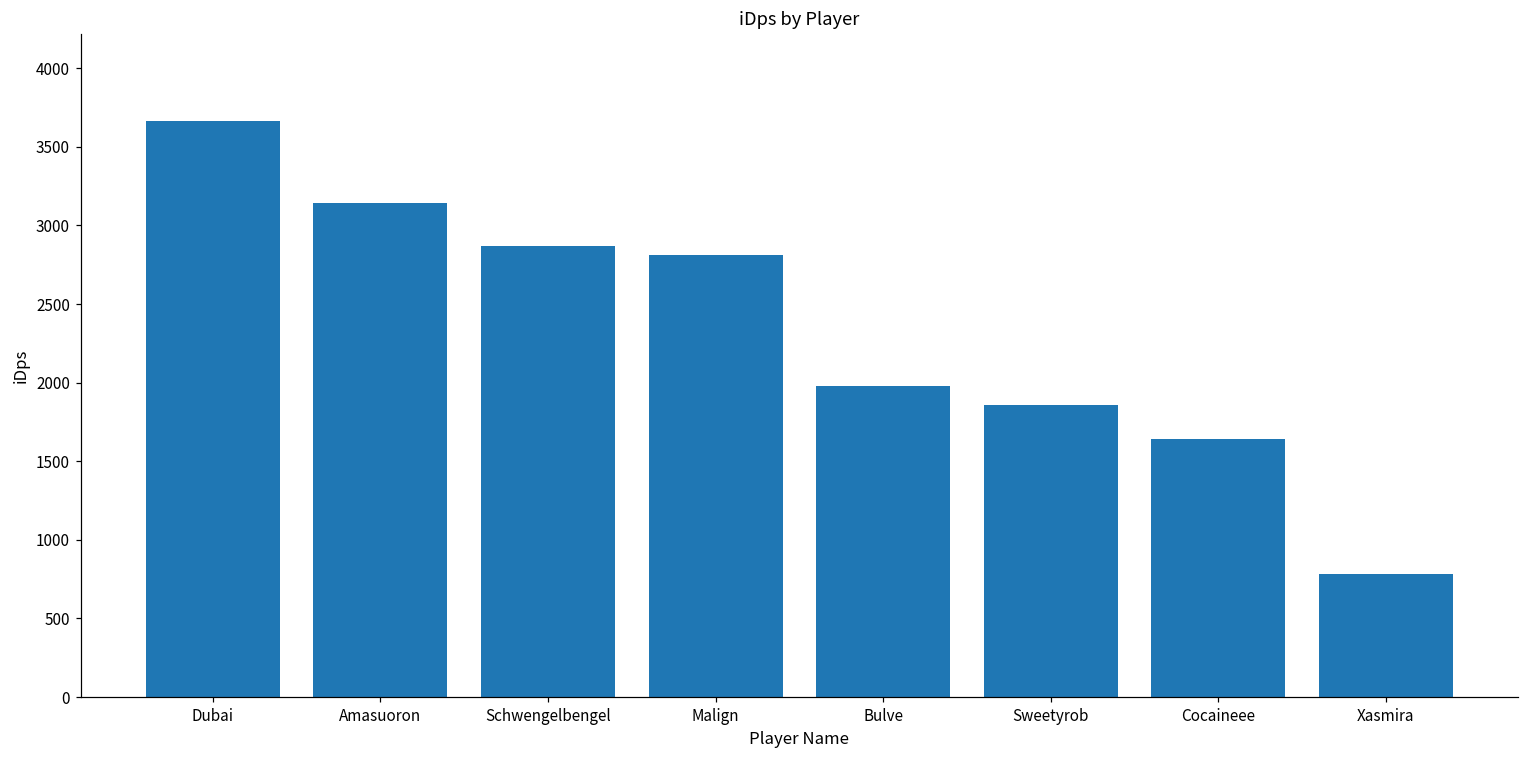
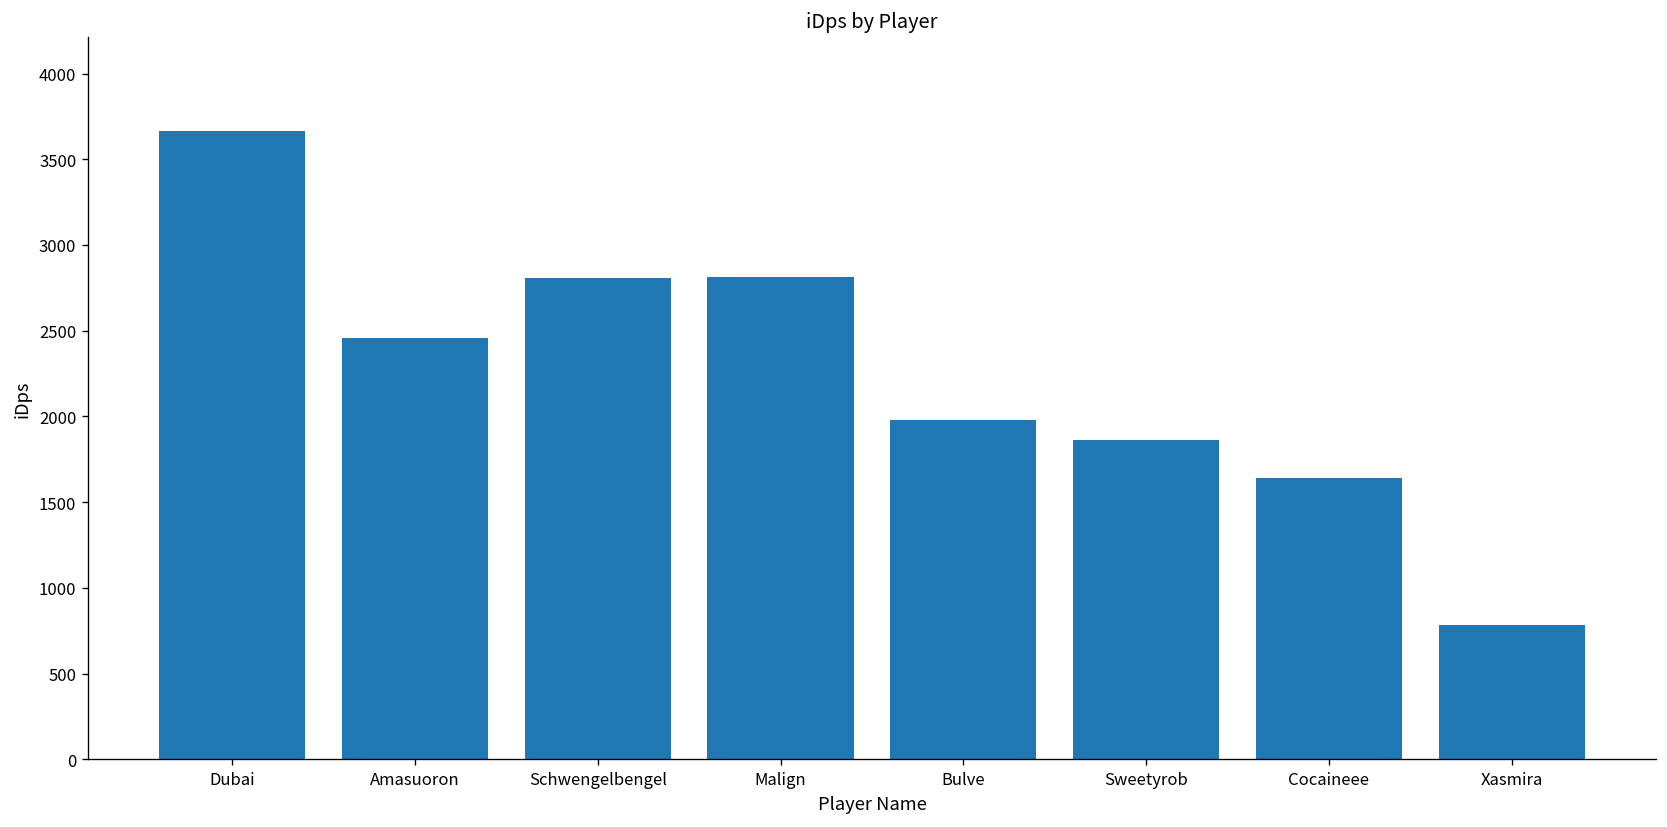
  {
    "Dubai": 3670,
-   "Amasuoron": 3140,
-   "Schwengelbengel": 2870,
+   "Amasuoron": 2460,
+   "Schwengelbengel": 2810,
    "Malign": 2810,
    "Bulve": 1980,
    "Sweetyrob": 1860,
    "Cocaineee": 1640,
    "Xasmira": 790
  }
